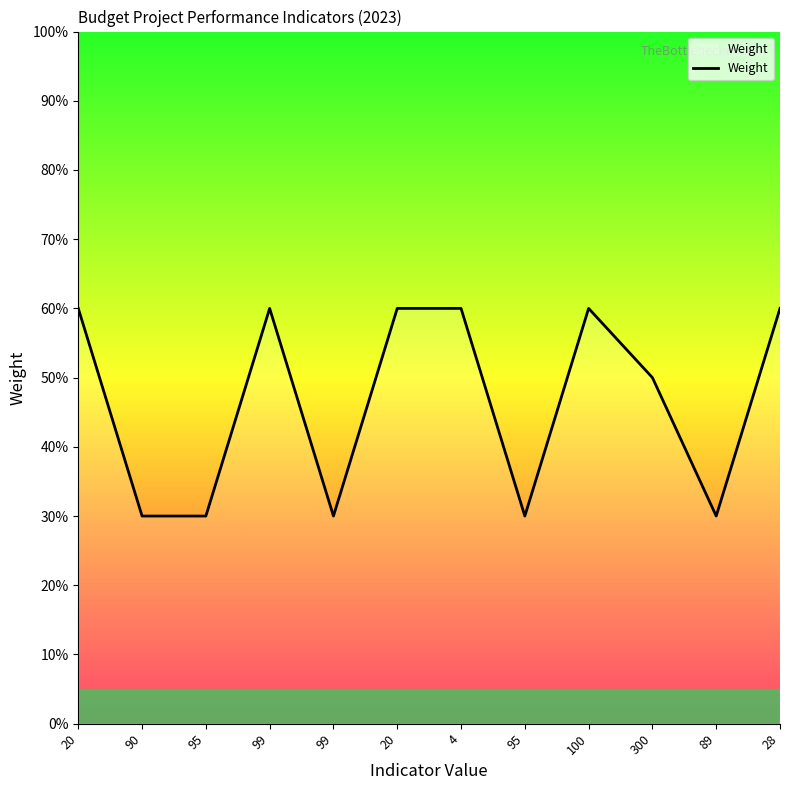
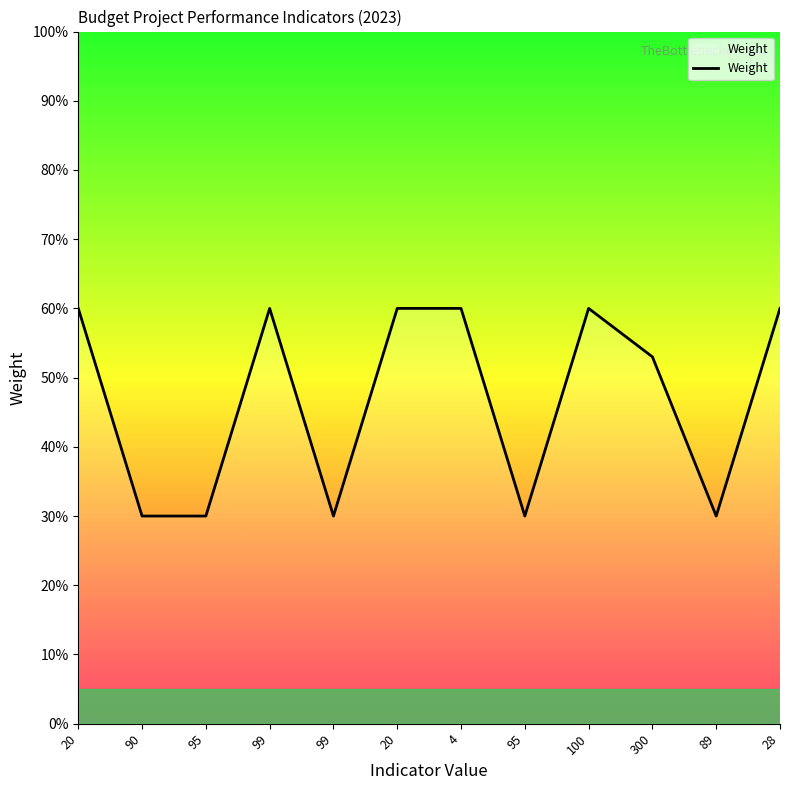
  {
    "90": "30%",
    "4": "60%",
    "100": "60%",
-   "300": "50%",
+   "300": "53%",
    "89": "30%",
    "28": "60%"
  }
